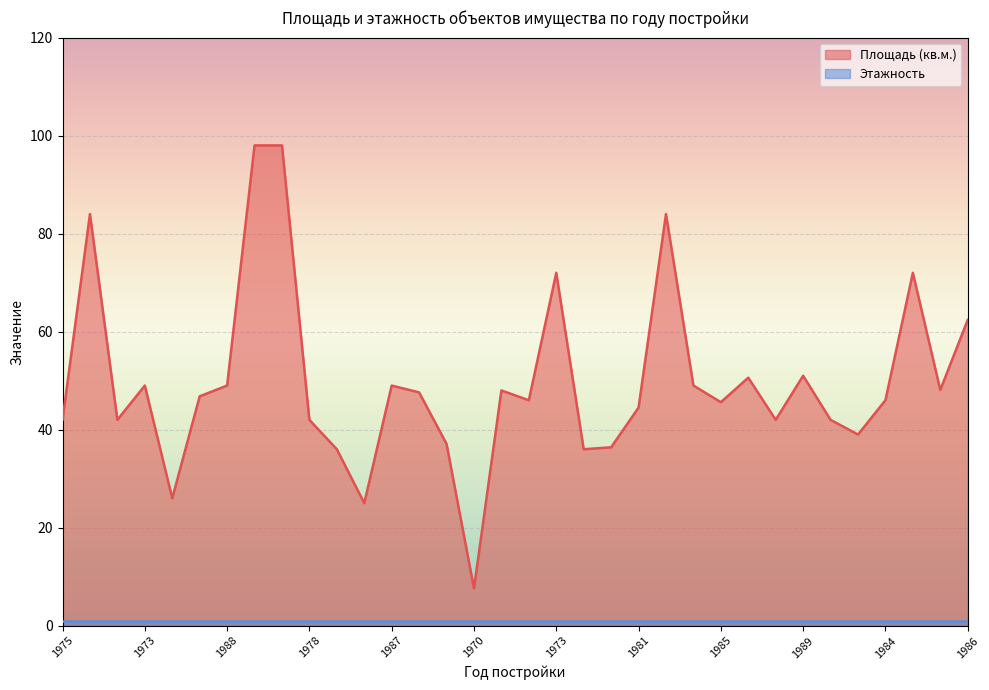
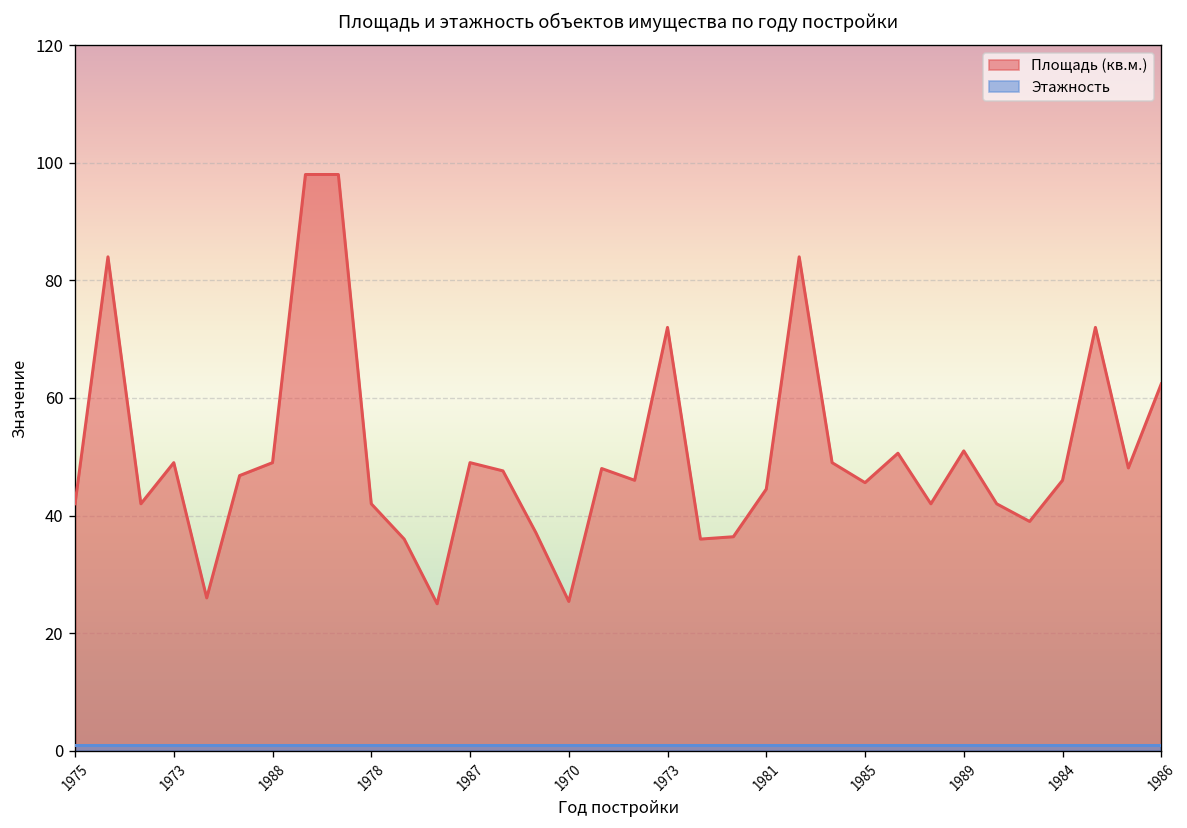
  {
    "Площадь (кв.м.)": {
-     "1970": 8,
+     "1970": 25,
      "1989": 51,
      "1984": 46
    },
    "Этажность": {
      "1970": 1,
      "1989": 1,
      "1984": 1
    }
  }
